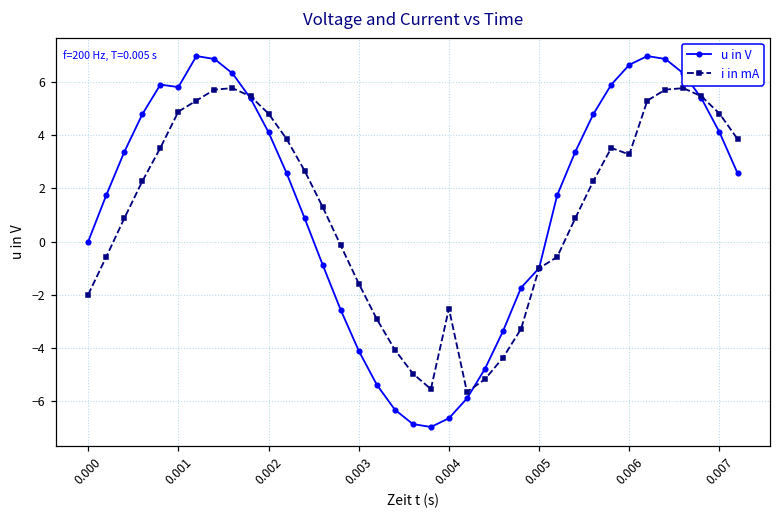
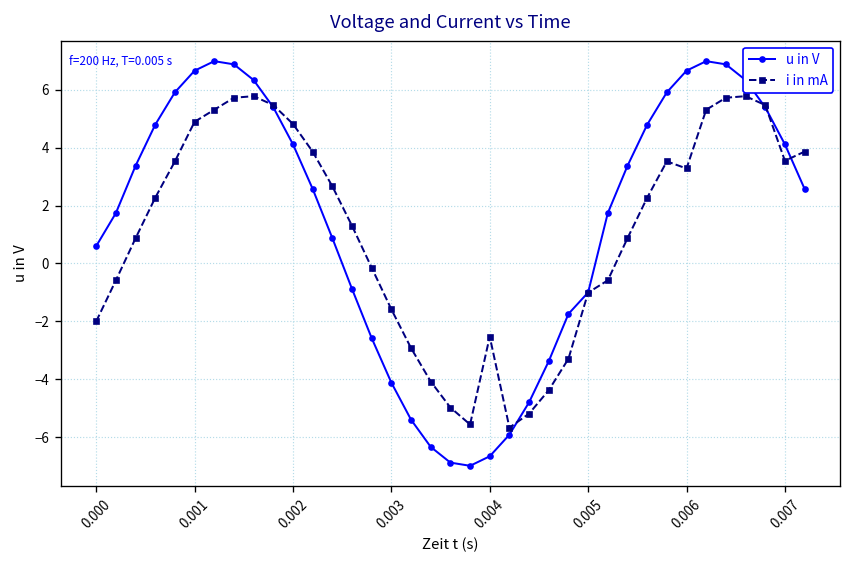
  {
    "u in V": {
-     "0.000": 0.0,
-     "0.001": 5.8,
+     "0.000": 0.6,
+     "0.001": 6.7,
      "0.002": 4.1,
      "0.003": -4.1,
      "0.004": -6.7,
      "0.006": 6.7,
      "0.007": 4.1
    },
    "i in mA": {
      "0.000": -2.0,
      "0.001": 4.9,
      "0.002": 4.8,
      "0.003": -1.6,
      "0.004": -2.5,
      "0.006": 3.3,
-     "0.007": 4.8
+     "0.007": 3.5
    }
  }
